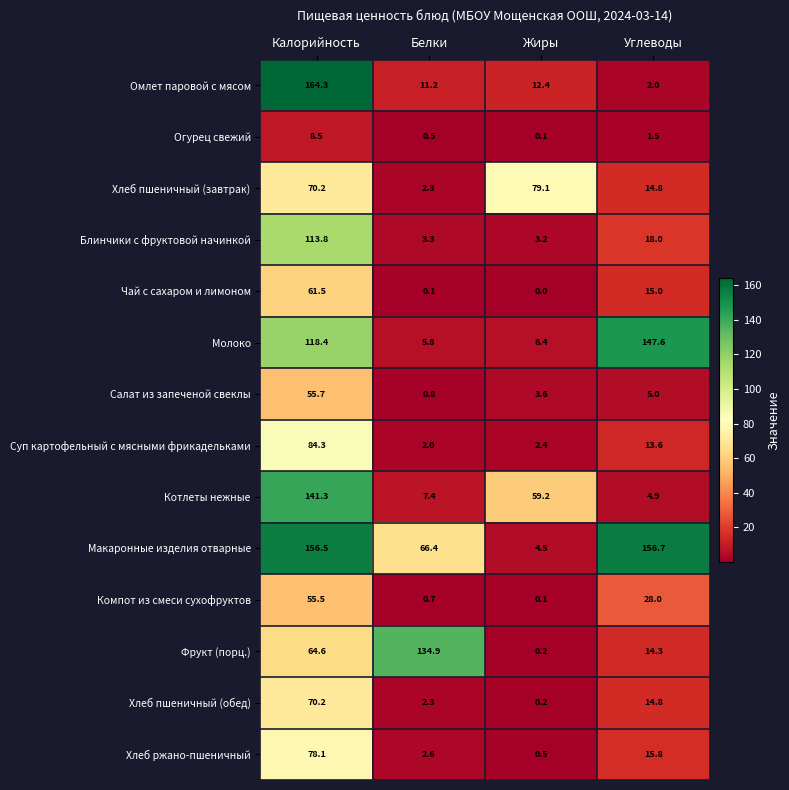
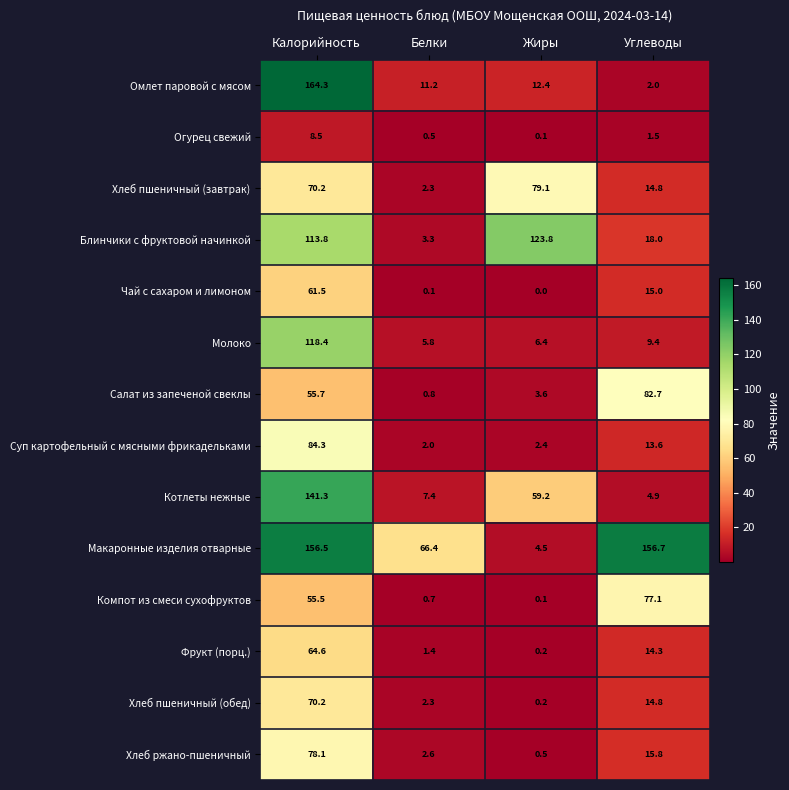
  {
    "Омлет паровой с мясом": {
      "Калорийность": 164.3,
      "Белки": 11.2,
      "Жиры": 12.4,
      "Углеводы": 2.0
    },
    "Огурец свежий": {
      "Калорийность": 8.5,
      "Белки": 0.5,
      "Жиры": 0.1,
      "Углеводы": 1.5
    },
    "Хлеб пшеничный (завтрак)": {
      "Калорийность": 70.2,
      "Белки": 2.3,
      "Жиры": 79.1,
      "Углеводы": 14.8
    },
    "Блинчики с фруктовой начинкой": {
      "Калорийность": 113.8,
      "Белки": 3.3,
-     "Жиры": 3.2,
+     "Жиры": 123.8,
      "Углеводы": 18.0
    },
    "Чай с сахаром и лимоном": {
      "Калорийность": 61.5,
      "Белки": 0.1,
      "Жиры": 0.0,
      "Углеводы": 15.0
    },
    "Молоко": {
      "Калорийность": 118.4,
      "Белки": 5.8,
      "Жиры": 6.4,
-     "Углеводы": 147.6
+     "Углеводы": 9.4
    },
    "Салат из запеченой свеклы": {
      "Калорийность": 55.7,
      "Белки": 0.8,
      "Жиры": 3.6,
-     "Углеводы": 5.0
+     "Углеводы": 82.7
    },
    "Суп картофельный с мясными фрикадельками": {
      "Калорийность": 84.3,
      "Белки": 2.0,
      "Жиры": 2.4,
      "Углеводы": 13.6
    },
    "Котлеты нежные": {
      "Калорийность": 141.3,
      "Белки": 7.4,
      "Жиры": 59.2,
      "Углеводы": 4.9
    },
    "Макаронные изделия отварные": {
      "Калорийность": 156.5,
      "Белки": 66.4,
      "Жиры": 4.5,
      "Углеводы": 156.7
    },
    "Компот из смеси сухофруктов": {
      "Калорийность": 55.5,
      "Белки": 0.7,
      "Жиры": 0.1,
-     "Углеводы": 28.0
+     "Углеводы": 77.1
    },
    "Фрукт (порц.)": {
      "Калорийность": 64.6,
-     "Белки": 134.9,
+     "Белки": 1.4,
      "Жиры": 0.2,
      "Углеводы": 14.3
    },
    "Хлеб пшеничный (обед)": {
      "Калорийность": 70.2,
      "Белки": 2.3,
      "Жиры": 0.2,
      "Углеводы": 14.8
    },
    "Хлеб ржано-пшеничный": {
      "Калорийность": 78.1,
      "Белки": 2.6,
      "Жиры": 0.5,
      "Углеводы": 15.8
    }
  }
